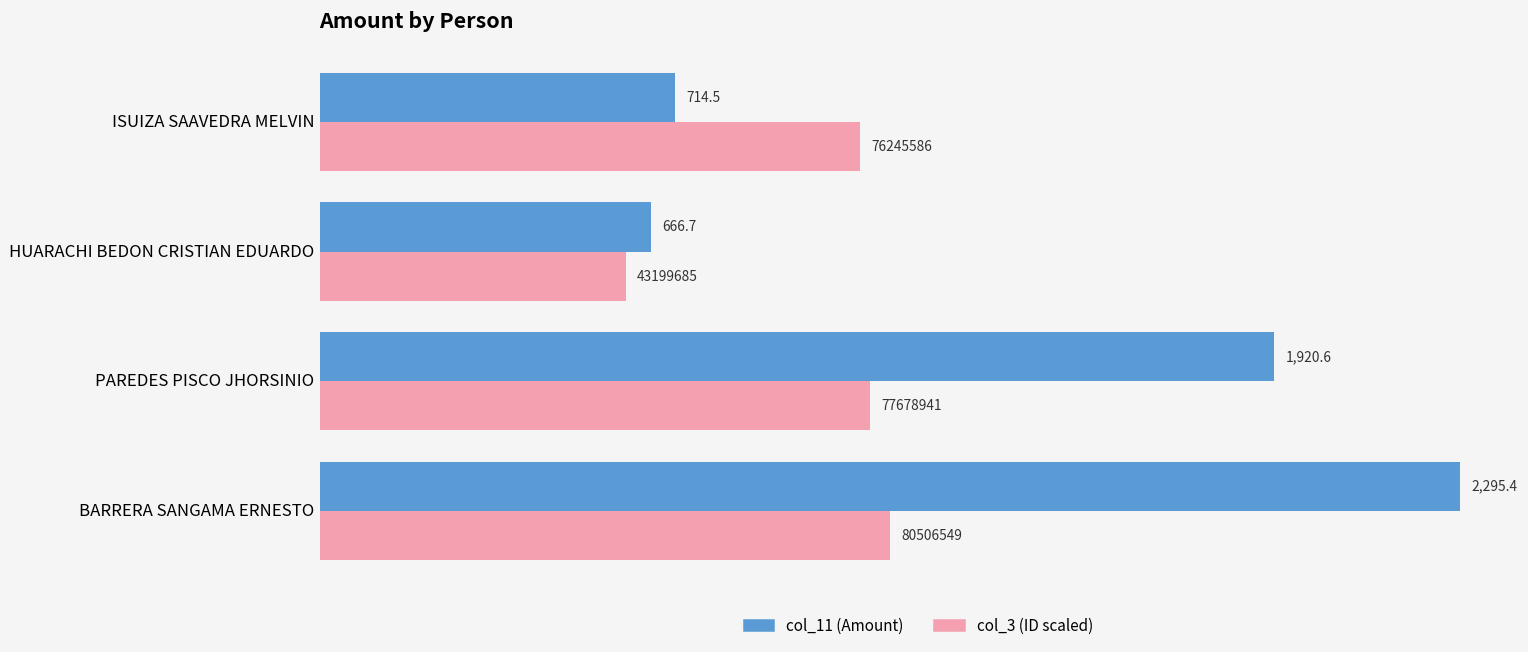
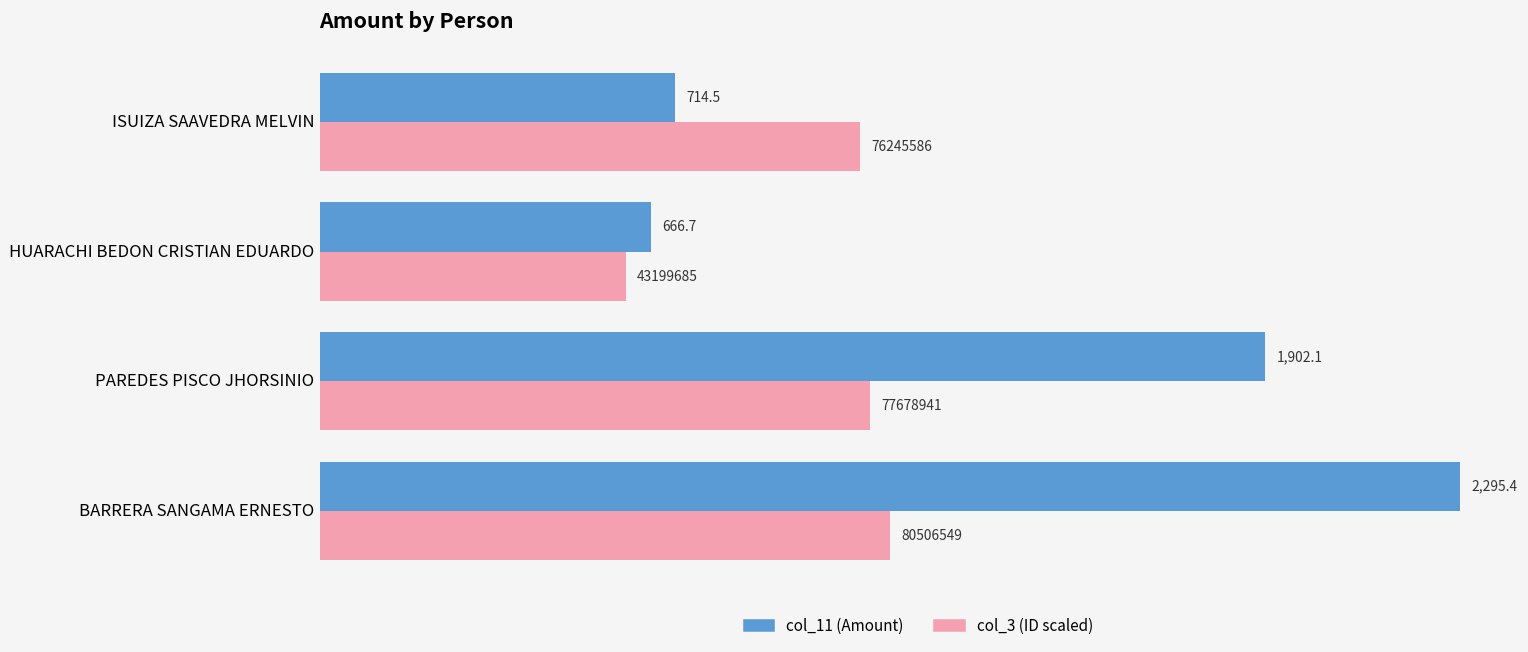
  {
    "col_11 (Amount)": {
      "ISUIZA SAAVEDRA MELVIN": "714.5",
      "HUARACHI BEDON CRISTIAN EDUARDO": "666.7",
-     "PAREDES PISCO JHORSINIO": "1,920.6",
+     "PAREDES PISCO JHORSINIO": "1,902.1",
      "BARRERA SANGAMA ERNESTO": "2,295.4"
    }
  }
